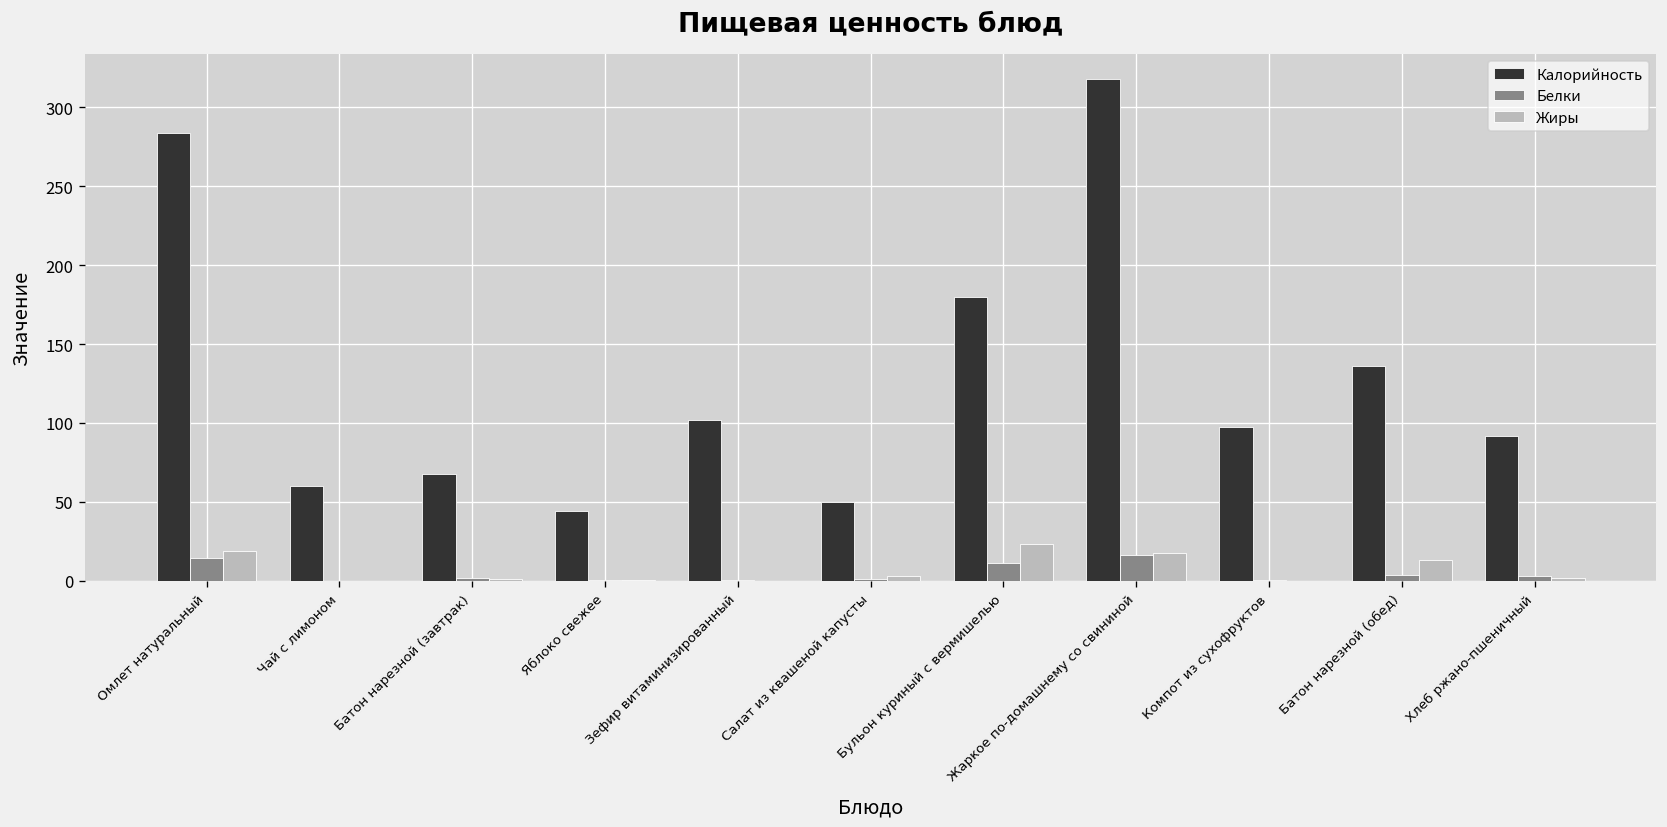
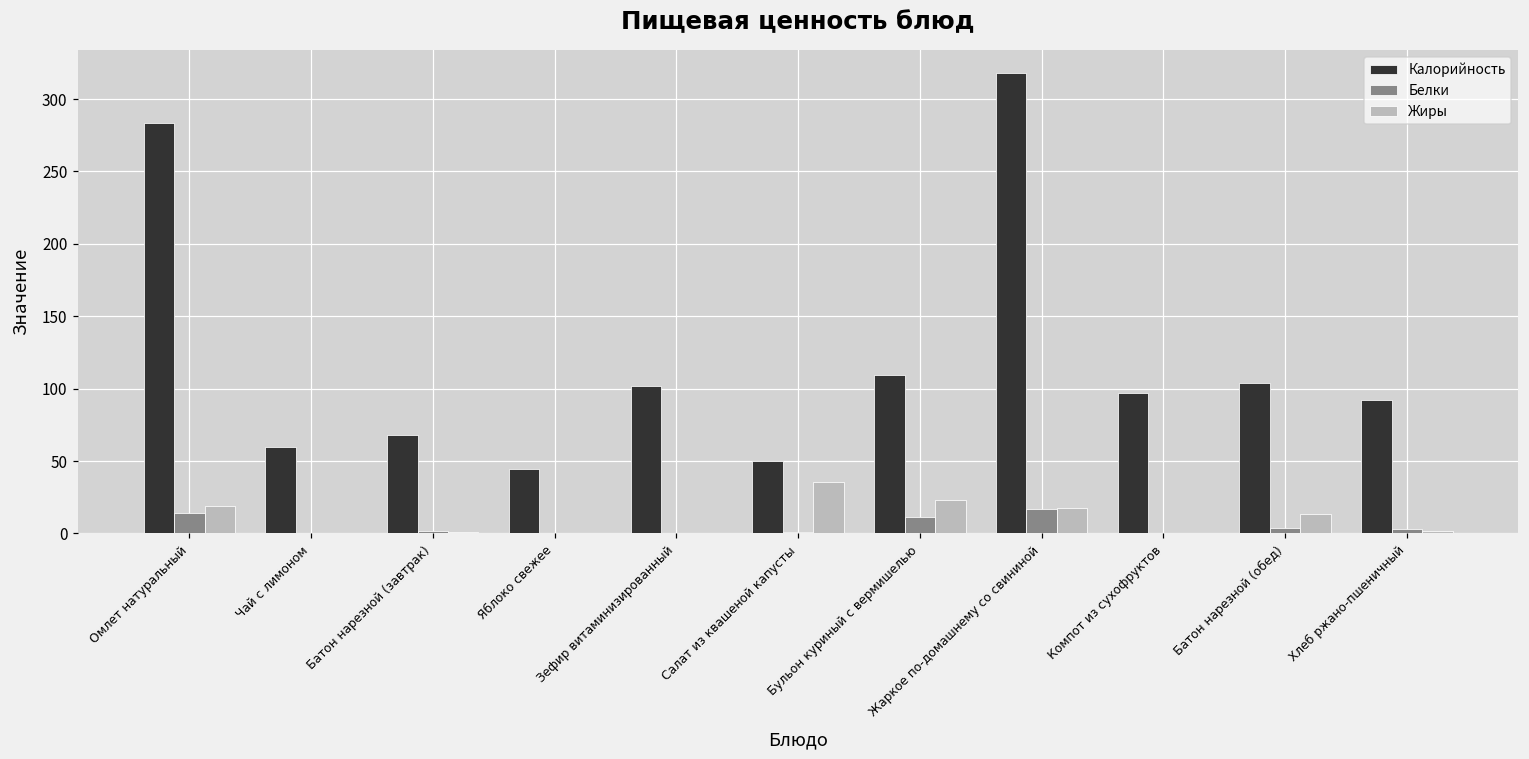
  {
    "Калорийность": {
      "Омлет натуральный": 284,
      "Чай с лимоном": 60,
      "Батон нарезной (завтрак)": 68,
      "Яблоко свежее": 44,
      "Зефир витаминизированный": 102,
      "Салат из квашеной капусты": 50,
-     "Бульон куриный с вермишелью": 180,
+     "Бульон куриный с вермишелью": 109,
      "Жаркое по-домашнему со свининой": 318,
      "Компот из сухофруктов": 97,
-     "Батон нарезной (обед)": 136,
+     "Батон нарезной (обед)": 104,
      "Хлеб ржано-пшеничный": 92
    },
    "Белки": {
      "Омлет натуральный": 14,
      "Батон нарезной (завтрак)": 2,
      "Бульон куриный с вермишелью": 11,
      "Жаркое по-домашнему со свининой": 17,
      "Батон нарезной (обед)": 4,
      "Хлеб ржано-пшеничный": 3
    },
    "Жиры": {
      "Омлет натуральный": 19,
-     "Салат из квашеной капусты": 3,
+     "Салат из квашеной капусты": 35,
      "Бульон куриный с вермишелью": 23,
      "Жаркое по-домашнему со свининой": 18,
      "Батон нарезной (обед)": 14
    }
  }
